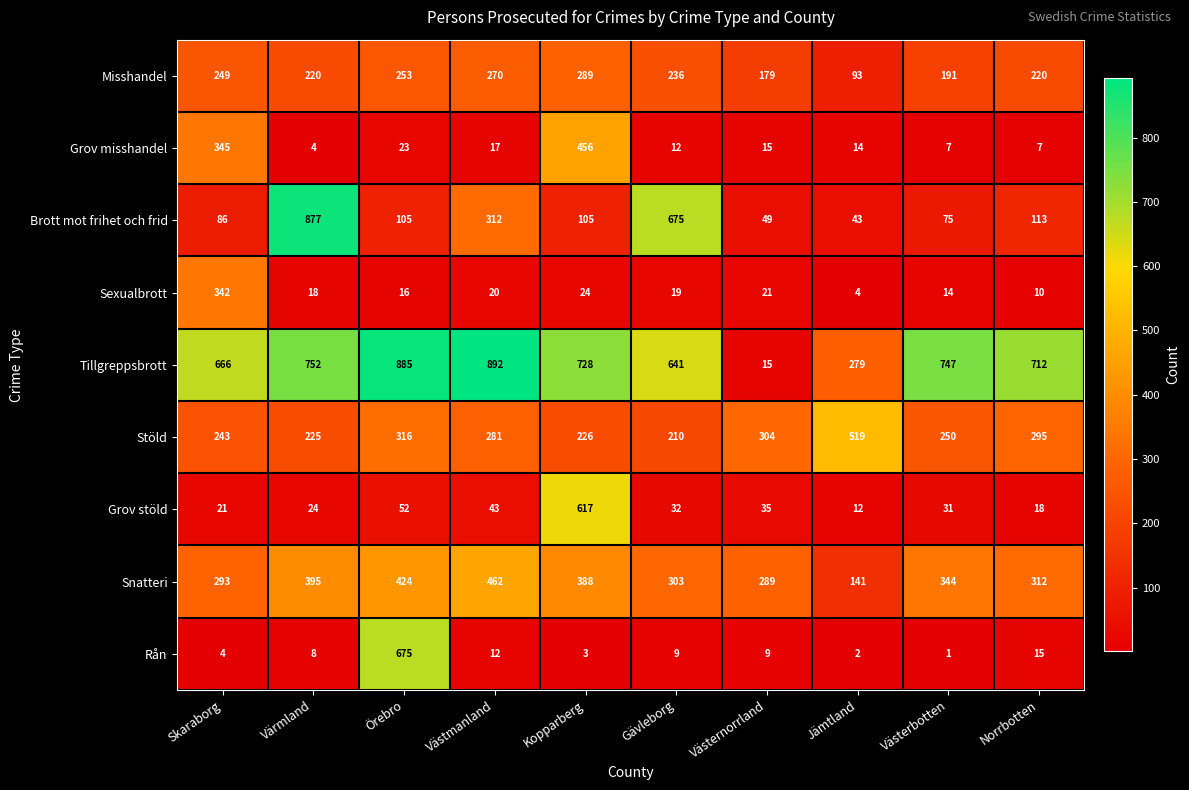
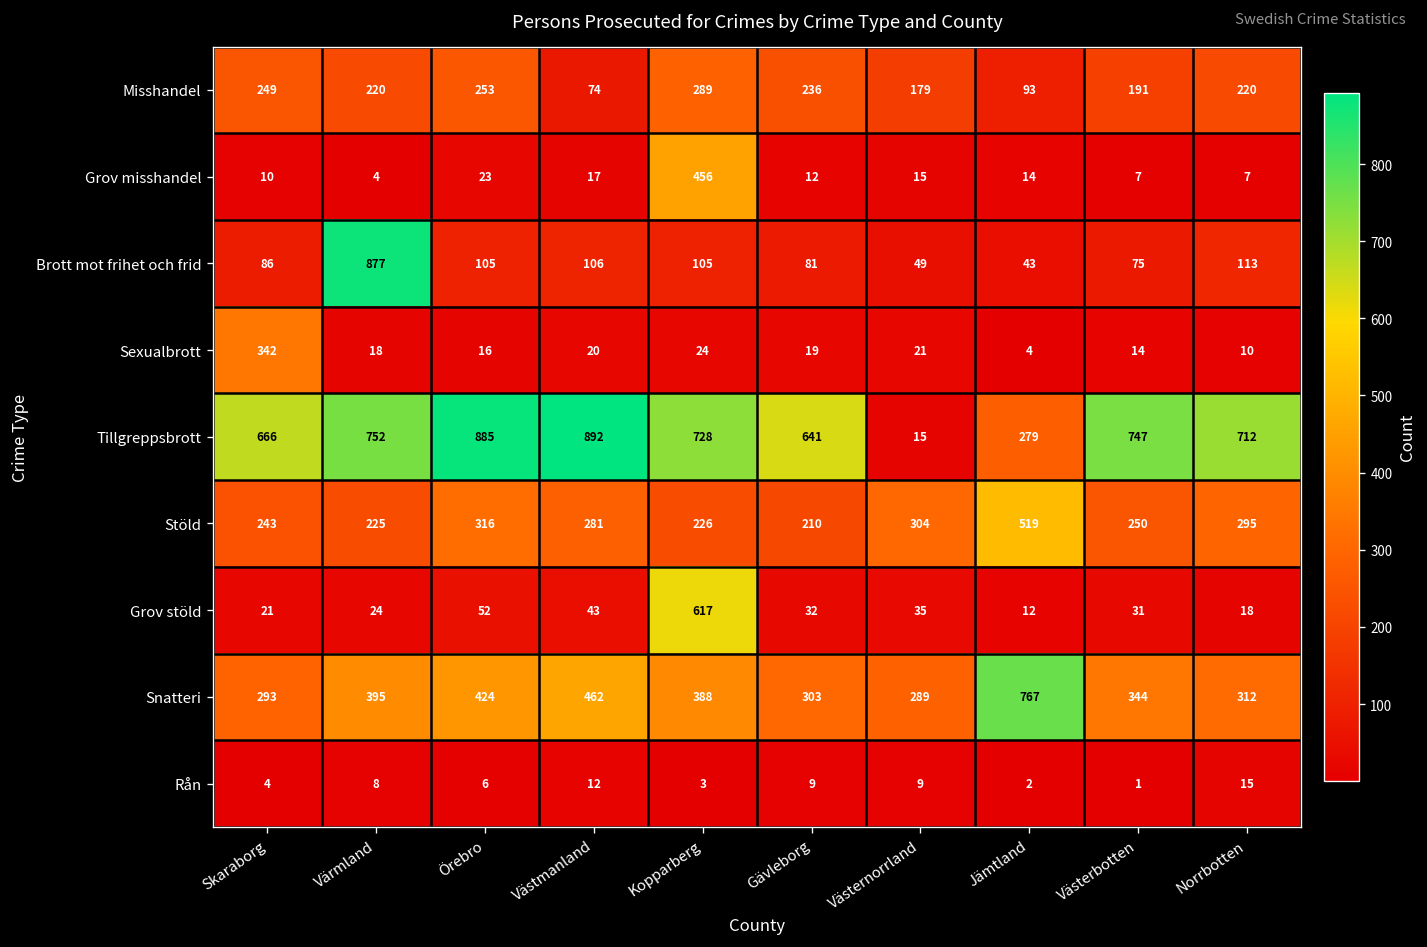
  {
    "Misshandel": {
      "Skaraborg": 249,
      "Värmland": 220,
      "Örebro": 253,
-     "Västmanland": 270,
+     "Västmanland": 74,
      "Kopparberg": 289,
      "Gävleborg": 236,
      "Västernorrland": 179,
      "Jämtland": 93,
      "Västerbotten": 191,
      "Norrbotten": 220
    },
    "Grov misshandel": {
-     "Skaraborg": 345,
+     "Skaraborg": 10,
      "Värmland": 4,
      "Örebro": 23,
      "Västmanland": 17,
      "Kopparberg": 456,
      "Gävleborg": 12,
      "Västernorrland": 15,
      "Jämtland": 14,
      "Västerbotten": 7,
      "Norrbotten": 7
    },
    "Brott mot frihet och frid": {
      "Skaraborg": 86,
      "Värmland": 877,
      "Örebro": 105,
-     "Västmanland": 312,
+     "Västmanland": 106,
      "Kopparberg": 105,
-     "Gävleborg": 675,
+     "Gävleborg": 81,
      "Västernorrland": 49,
      "Jämtland": 43,
      "Västerbotten": 75,
      "Norrbotten": 113
    },
    "Sexualbrott": {
      "Skaraborg": 342,
      "Värmland": 18,
      "Örebro": 16,
      "Västmanland": 20,
      "Kopparberg": 24,
      "Gävleborg": 19,
      "Västernorrland": 21,
      "Jämtland": 4,
      "Västerbotten": 14,
      "Norrbotten": 10
    },
    "Tillgreppsbrott": {
      "Skaraborg": 666,
      "Värmland": 752,
      "Örebro": 885,
      "Västmanland": 892,
      "Kopparberg": 728,
      "Gävleborg": 641,
      "Västernorrland": 15,
      "Jämtland": 279,
      "Västerbotten": 747,
      "Norrbotten": 712
    },
    "Stöld": {
      "Skaraborg": 243,
      "Värmland": 225,
      "Örebro": 316,
      "Västmanland": 281,
      "Kopparberg": 226,
      "Gävleborg": 210,
      "Västernorrland": 304,
      "Jämtland": 519,
      "Västerbotten": 250,
      "Norrbotten": 295
    },
    "Grov stöld": {
      "Skaraborg": 21,
      "Värmland": 24,
      "Örebro": 52,
      "Västmanland": 43,
      "Kopparberg": 617,
      "Gävleborg": 32,
      "Västernorrland": 35,
      "Jämtland": 12,
      "Västerbotten": 31,
      "Norrbotten": 18
    },
    "Snatteri": {
      "Skaraborg": 293,
      "Värmland": 395,
      "Örebro": 424,
      "Västmanland": 462,
      "Kopparberg": 388,
      "Gävleborg": 303,
      "Västernorrland": 289,
-     "Jämtland": 141,
+     "Jämtland": 767,
      "Västerbotten": 344,
      "Norrbotten": 312
    },
    "Rån": {
      "Skaraborg": 4,
      "Värmland": 8,
-     "Örebro": 675,
+     "Örebro": 6,
      "Västmanland": 12,
      "Kopparberg": 3,
      "Gävleborg": 9,
      "Västernorrland": 9,
      "Jämtland": 2,
      "Västerbotten": 1,
      "Norrbotten": 15
    }
  }
